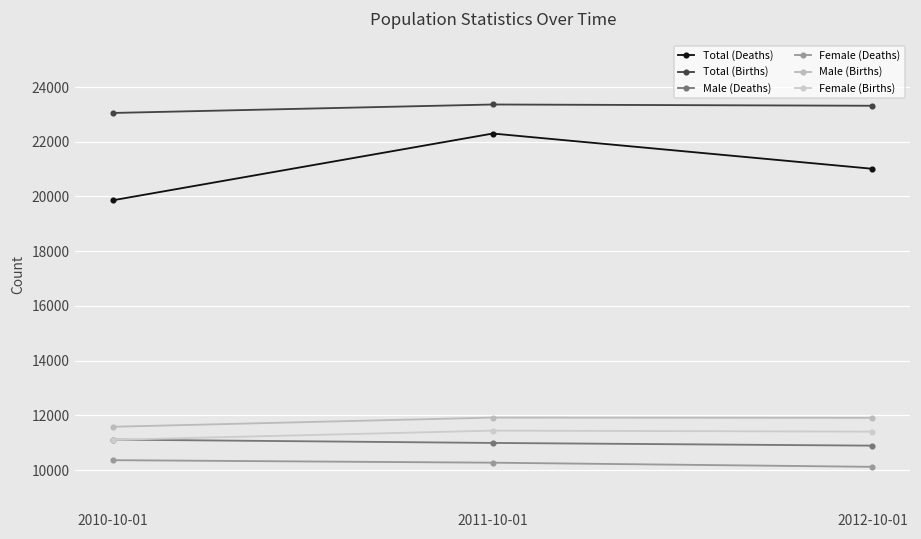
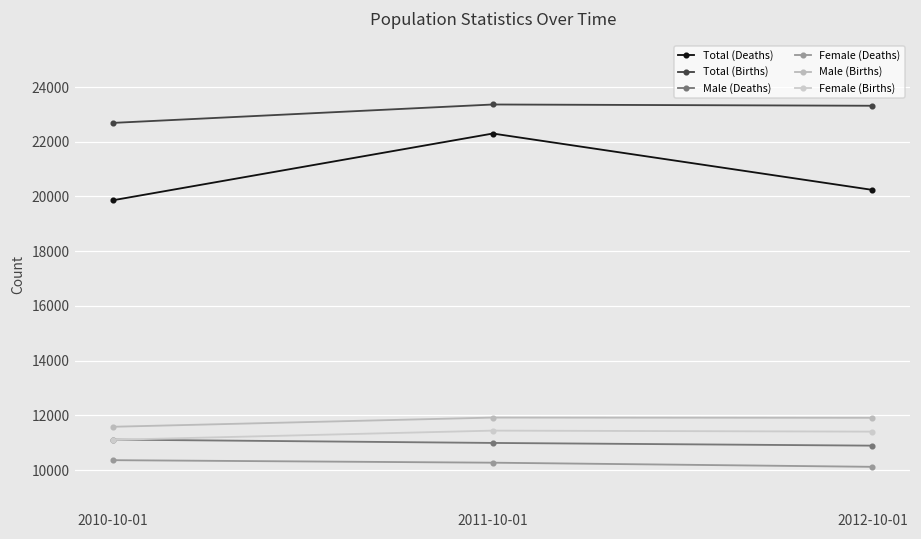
  {
    "Total (Deaths)": {
      "2010-10-01": 19900,
      "2011-10-01": 22300,
-     "2012-10-01": 21000
+     "2012-10-01": 20200
    },
    "Total (Births)": {
-     "2010-10-01": 23100,
+     "2010-10-01": 22700,
      "2011-10-01": 23400,
      "2012-10-01": 23300
    }
  }
